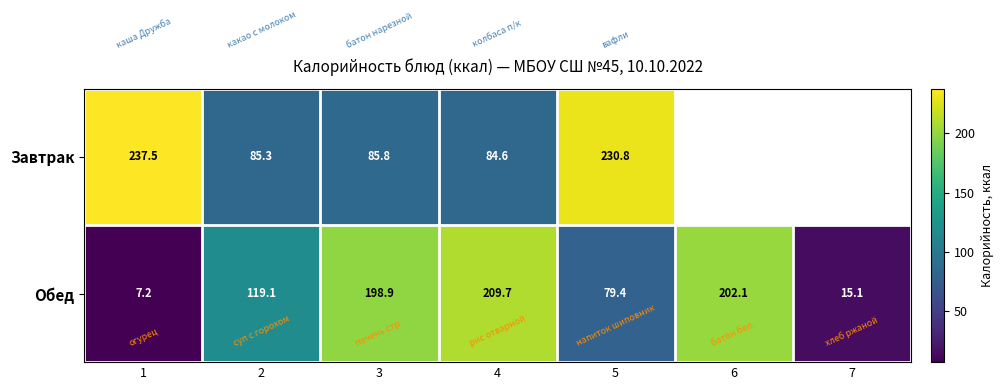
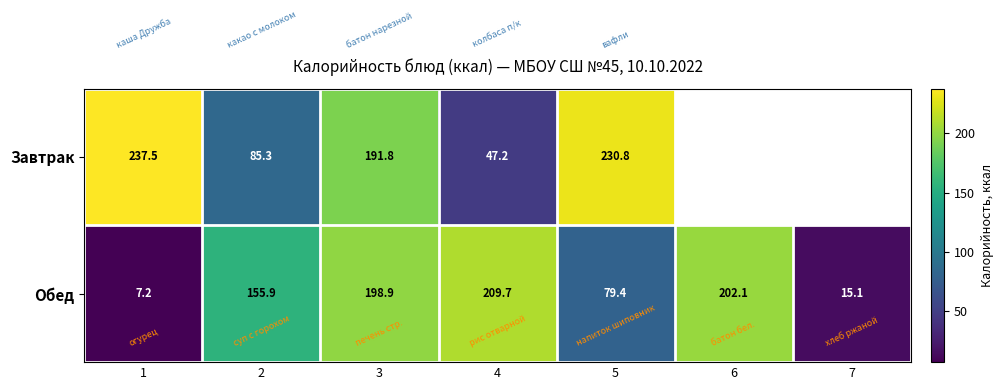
  {
    "Завтрак": {
      "1": 237.5,
      "2": 85.3,
-     "3": 85.8,
-     "4": 84.6,
+     "3": 191.8,
+     "4": 47.2,
      "5": 230.8
    },
    "Обед": {
-     "2": 119.1
+     "2": 155.9
    }
  }
